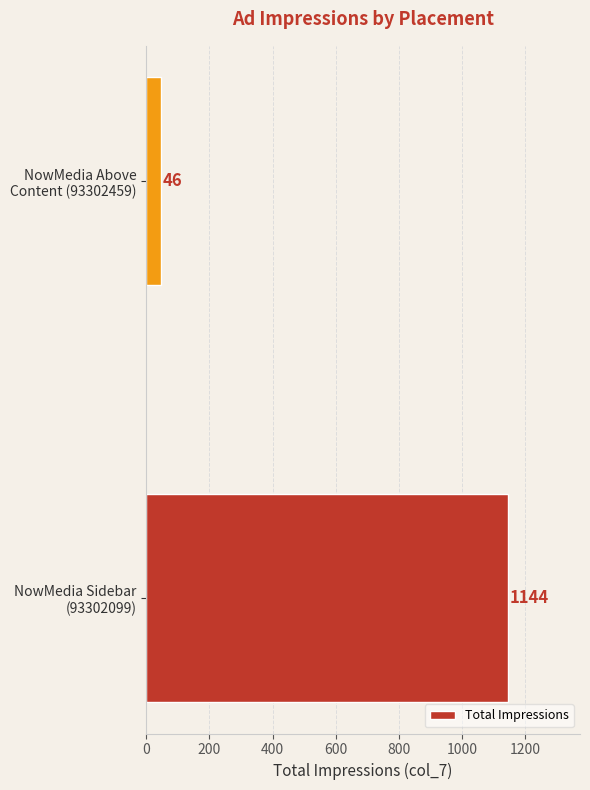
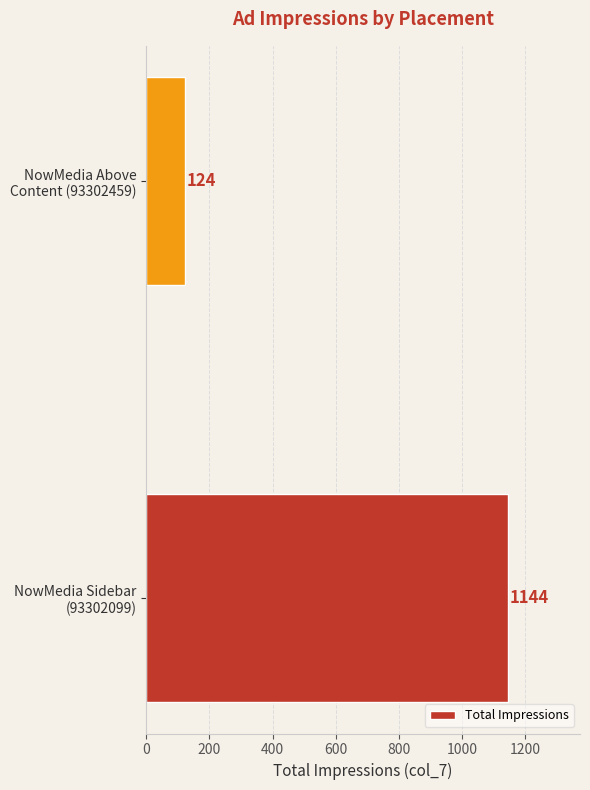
  {
-   "NowMedia Above Content (93302459)": 46,
+   "NowMedia Above Content (93302459)": 124,
    "NowMedia Sidebar (93302099)": 1144
  }
